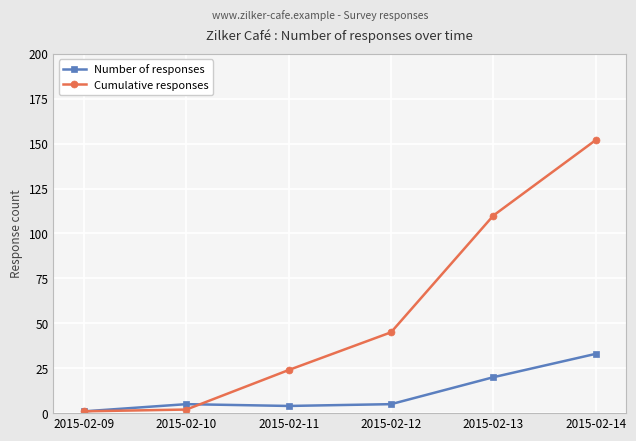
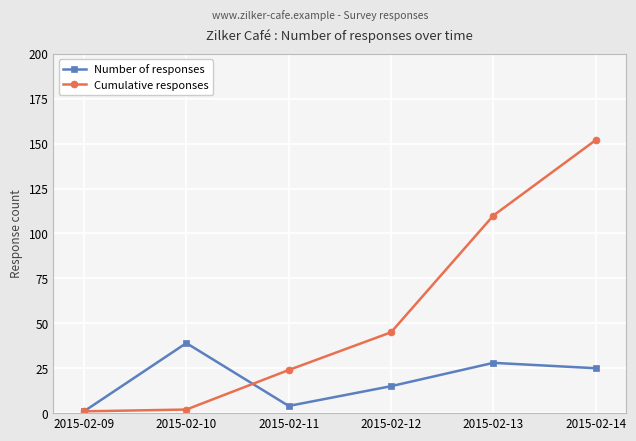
  {
    "Number of responses": {
-     "2015-02-10": 5,
+     "2015-02-10": 39,
      "2015-02-11": 4,
-     "2015-02-12": 5,
-     "2015-02-13": 20,
-     "2015-02-14": 33
+     "2015-02-12": 15,
+     "2015-02-13": 28,
+     "2015-02-14": 25
    },
    "Cumulative responses": {
      "2015-02-10": 2,
      "2015-02-11": 24,
      "2015-02-12": 45,
      "2015-02-13": 110,
      "2015-02-14": 152
    }
  }
